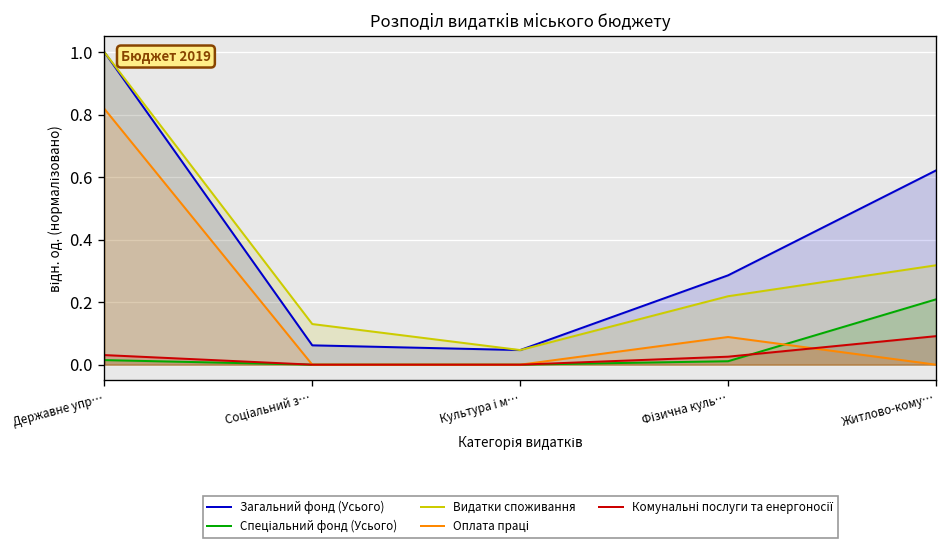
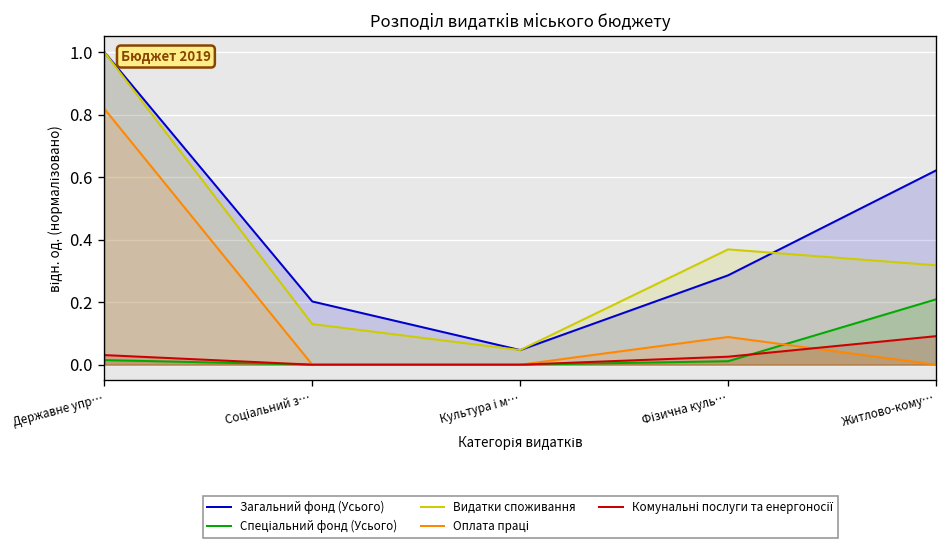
  {
    "Загальний фонд (Усього)": {
-     "Соціальний з…": 0.06,
+     "Соціальний з…": 0.20,
      "Фізична куль…": 0.29,
      "Житлово-кому…": 0.62
    },
    "Спеціальний фонд (Усього)": {
      "Державне упр…": 0.01,
      "Фізична куль…": 0.01,
      "Житлово-кому…": 0.21
    },
    "Видатки споживання": {
      "Соціальний з…": 0.13,
-     "Фізична куль…": 0.22,
+     "Фізична куль…": 0.37,
      "Житлово-кому…": 0.32
    },
    "Оплата праці": {
      "Державне упр…": 0.82,
      "Фізична куль…": 0.09,
      "Житлово-кому…": 0.00
    },
    "Комунальні послуги та енергоносії": {
      "Державне упр…": 0.03,
      "Фізична куль…": 0.03,
      "Житлово-кому…": 0.09
    }
  }
